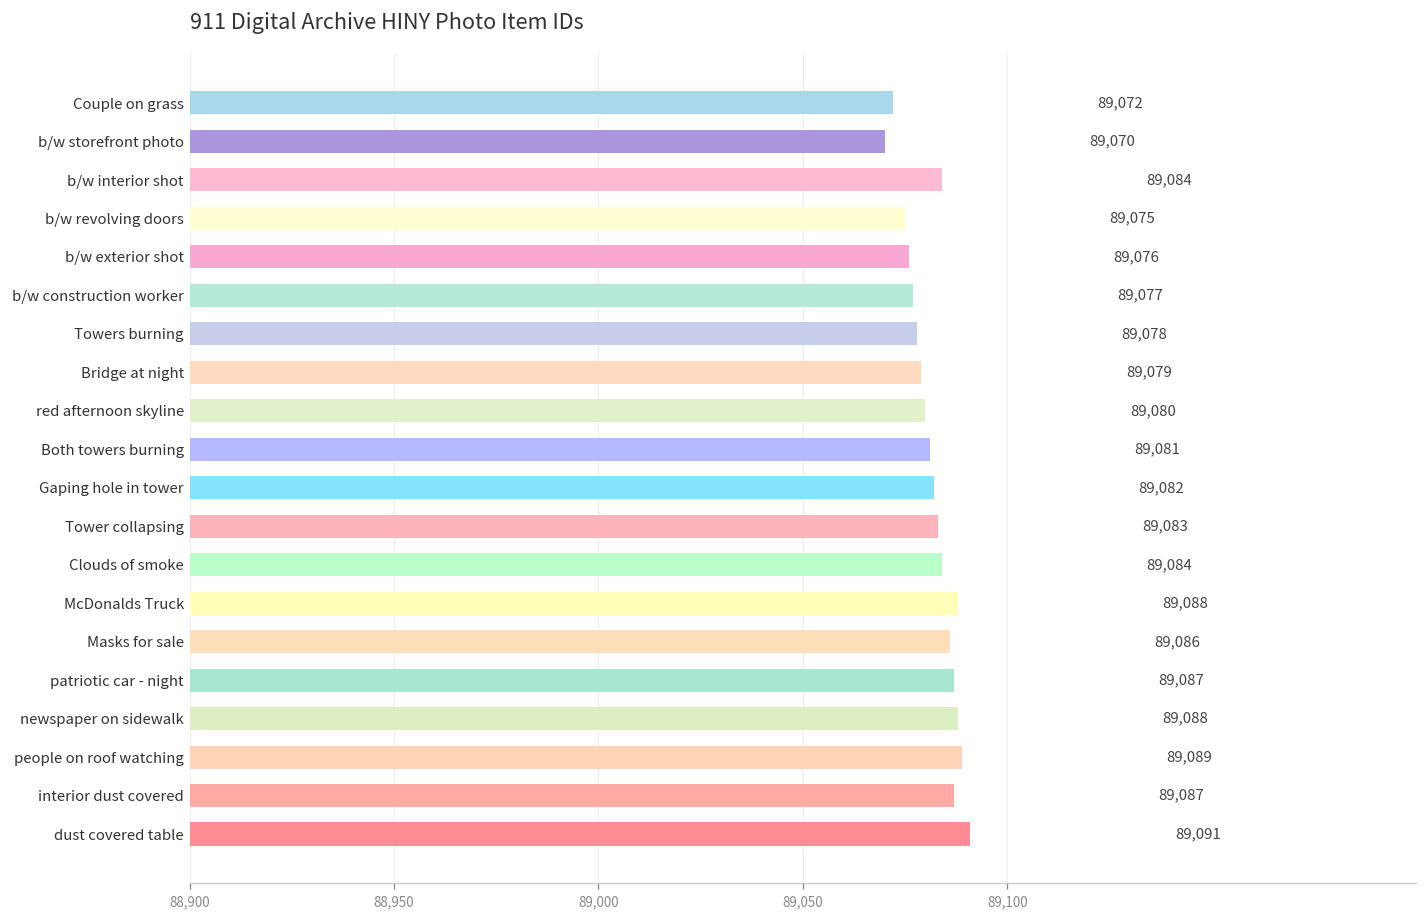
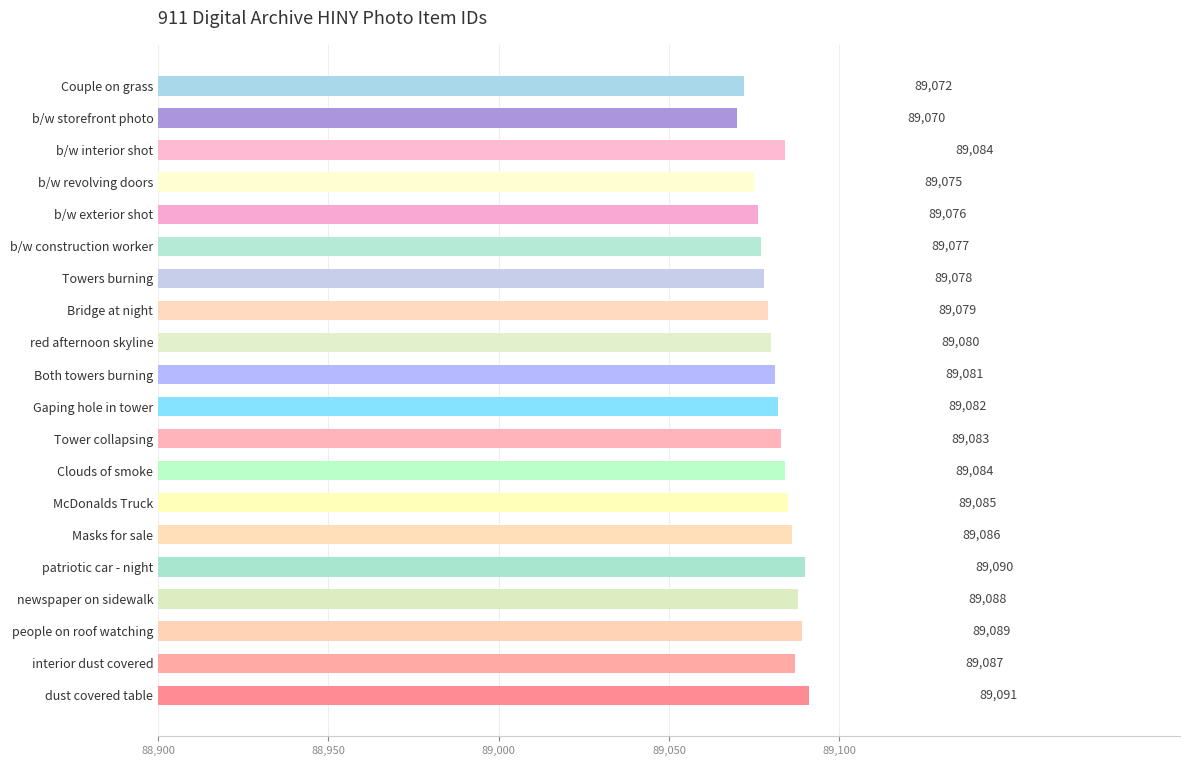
  {
-   "McDonalds Truck": "89,088",
-   "patriotic car - night": "89,087"
+   "McDonalds Truck": "89,085",
+   "patriotic car - night": "89,090"
  }
